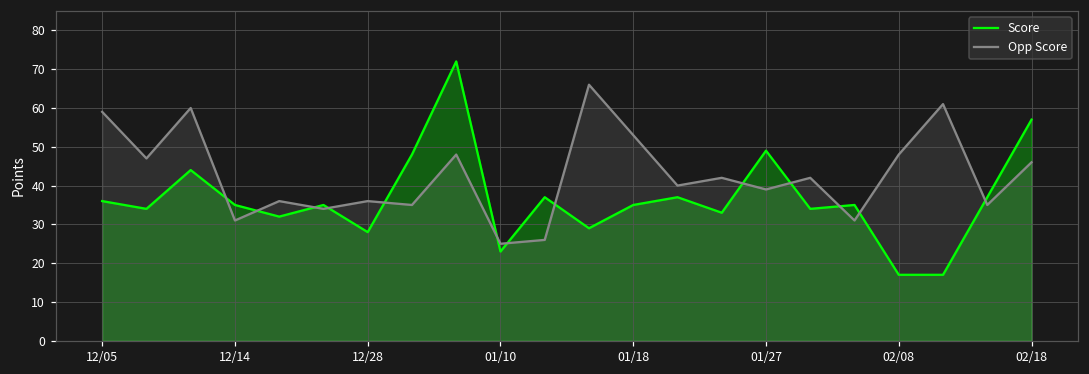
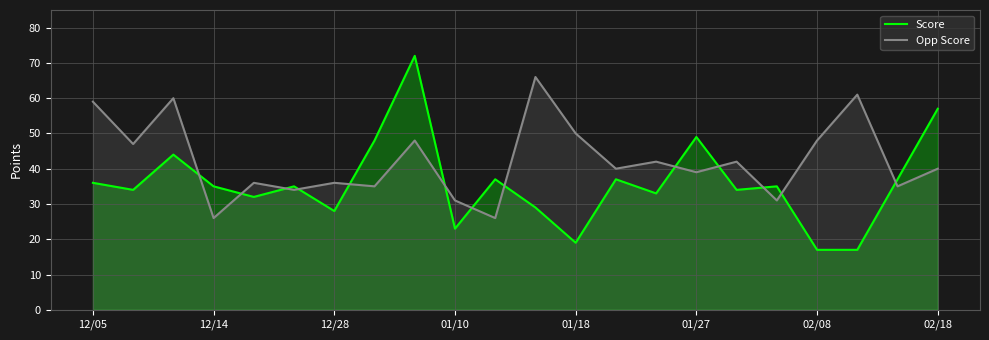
  {
    "Score": {
      "12/05": 36,
      "12/14": 35,
      "12/28": 28,
      "01/10": 23,
-     "01/18": 35,
+     "01/18": 19,
      "01/27": 49,
      "02/08": 17,
      "02/18": 57
    },
    "Opp Score": {
      "12/05": 59,
-     "12/14": 31,
+     "12/14": 26,
      "12/28": 36,
-     "01/10": 25,
-     "01/18": 53,
+     "01/10": 31,
+     "01/18": 50,
      "01/27": 39,
      "02/08": 48,
-     "02/18": 46
+     "02/18": 40
    }
  }
